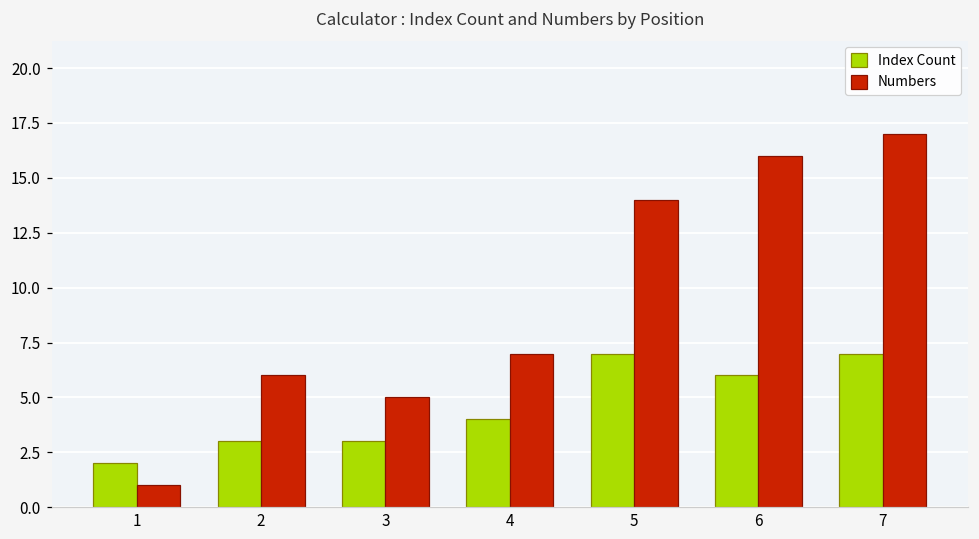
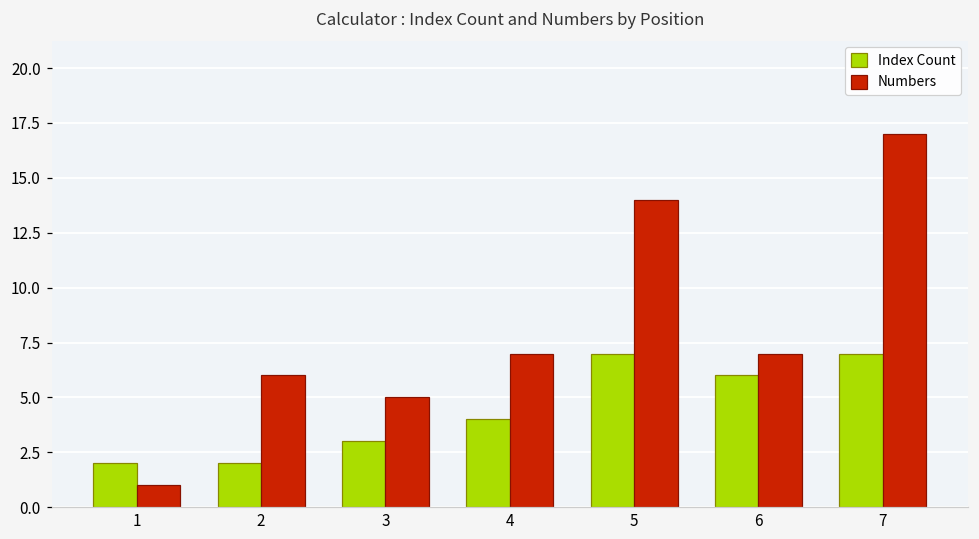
  {
    "Index Count": {
      "1": 2,
-     "2": 3,
+     "2": 2,
      "3": 3,
      "4": 4,
      "5": 7,
      "6": 6,
      "7": 7
    },
    "Numbers": {
      "1": 1,
      "2": 6,
      "3": 5,
      "4": 7,
      "5": 14,
-     "6": 16,
+     "6": 7,
      "7": 17
    }
  }
